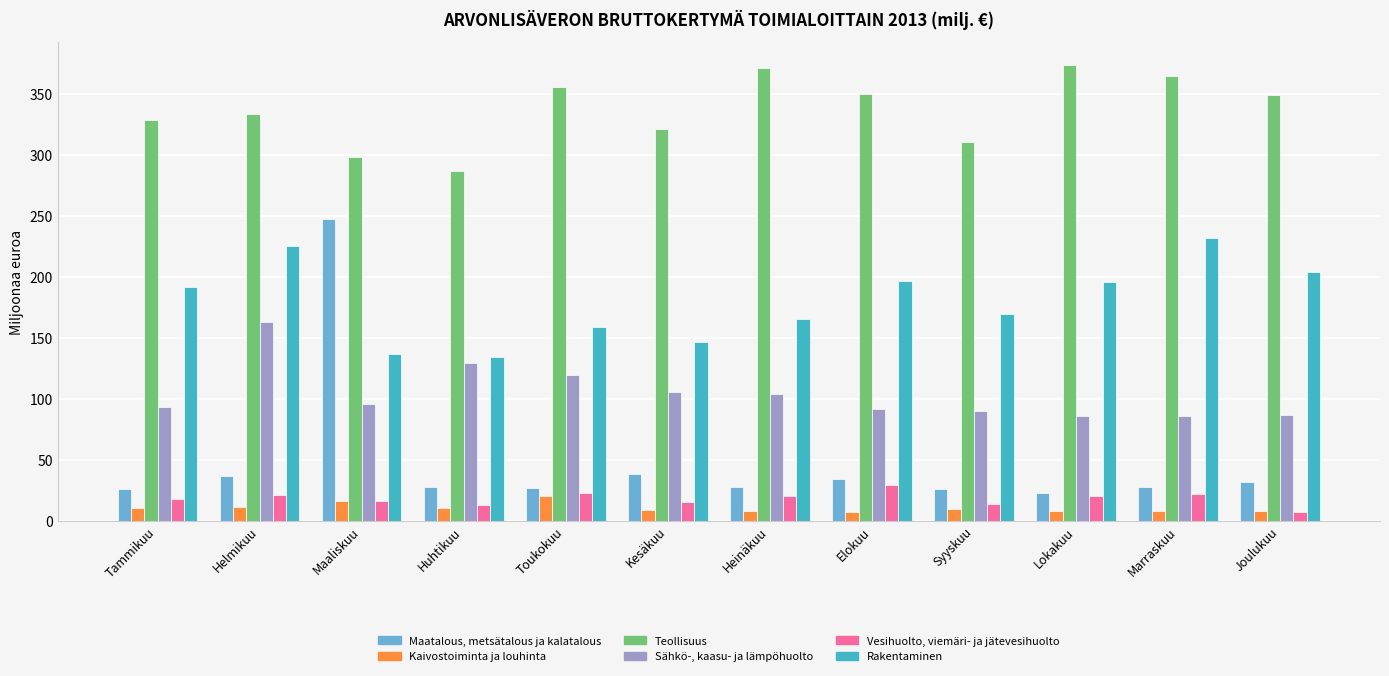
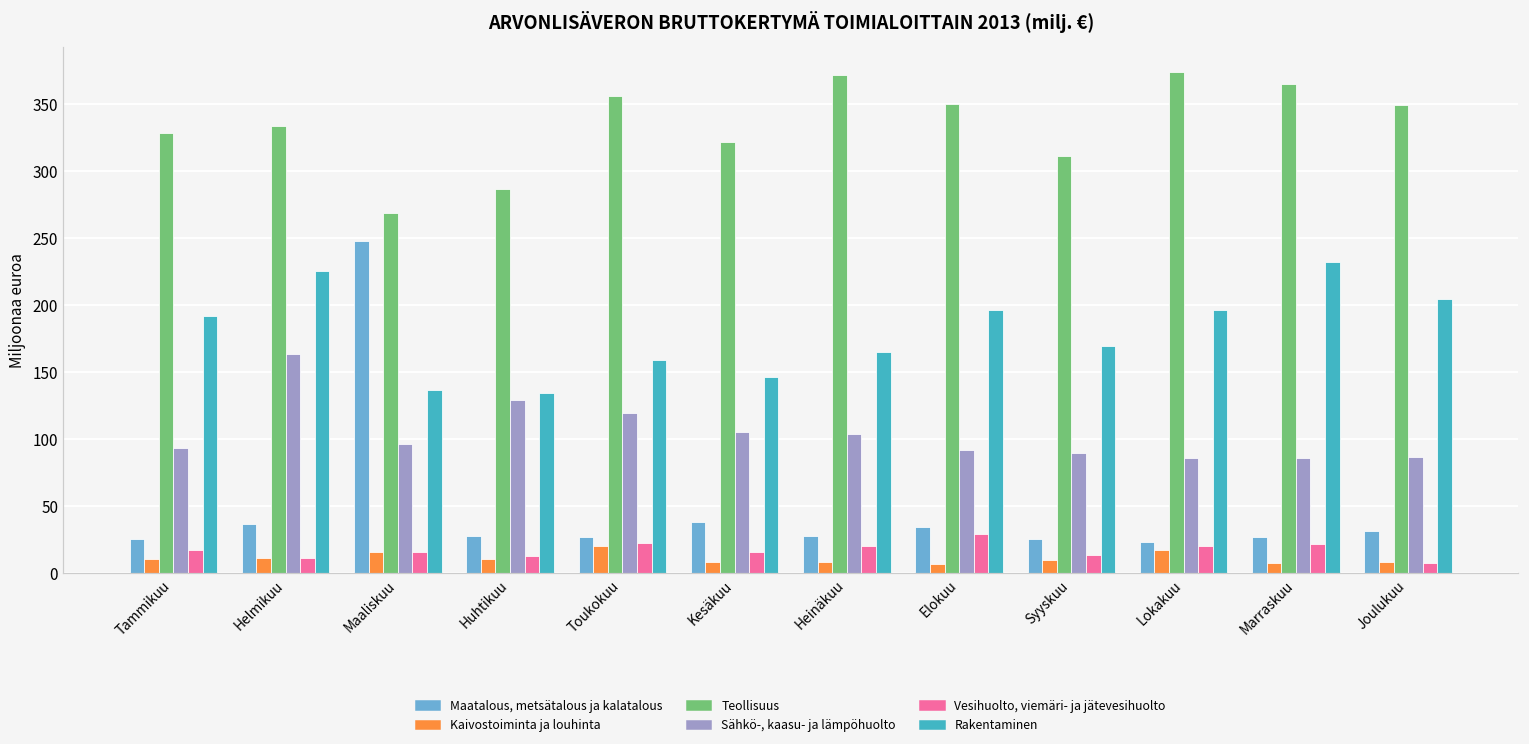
  {
    "Kaivostoiminta ja louhinta": {
      "Tammikuu": 10,
      "Helmikuu": 11,
      "Maaliskuu": 16,
      "Huhtikuu": 10,
      "Toukokuu": 20,
      "Kesäkuu": 8,
      "Heinäkuu": 8,
      "Elokuu": 7,
      "Syyskuu": 10,
-     "Lokakuu": 8,
+     "Lokakuu": 17,
      "Marraskuu": 8,
      "Joulukuu": 8
    },
    "Teollisuus": {
      "Tammikuu": 328,
      "Helmikuu": 334,
-     "Maaliskuu": 299,
+     "Maaliskuu": 269,
      "Huhtikuu": 287,
      "Toukokuu": 356,
      "Kesäkuu": 322,
      "Heinäkuu": 372,
      "Elokuu": 350,
      "Syyskuu": 311,
      "Lokakuu": 374,
      "Marraskuu": 365,
      "Joulukuu": 349
    },
    "Vesihuolto, viemäri- ja jätevesihuolto": {
      "Tammikuu": 17,
-     "Helmikuu": 21,
+     "Helmikuu": 12,
      "Maaliskuu": 16,
      "Huhtikuu": 13,
      "Toukokuu": 22,
      "Kesäkuu": 16,
      "Heinäkuu": 20,
      "Elokuu": 29,
      "Syyskuu": 14,
      "Lokakuu": 20,
      "Marraskuu": 22,
      "Joulukuu": 7
    }
  }
